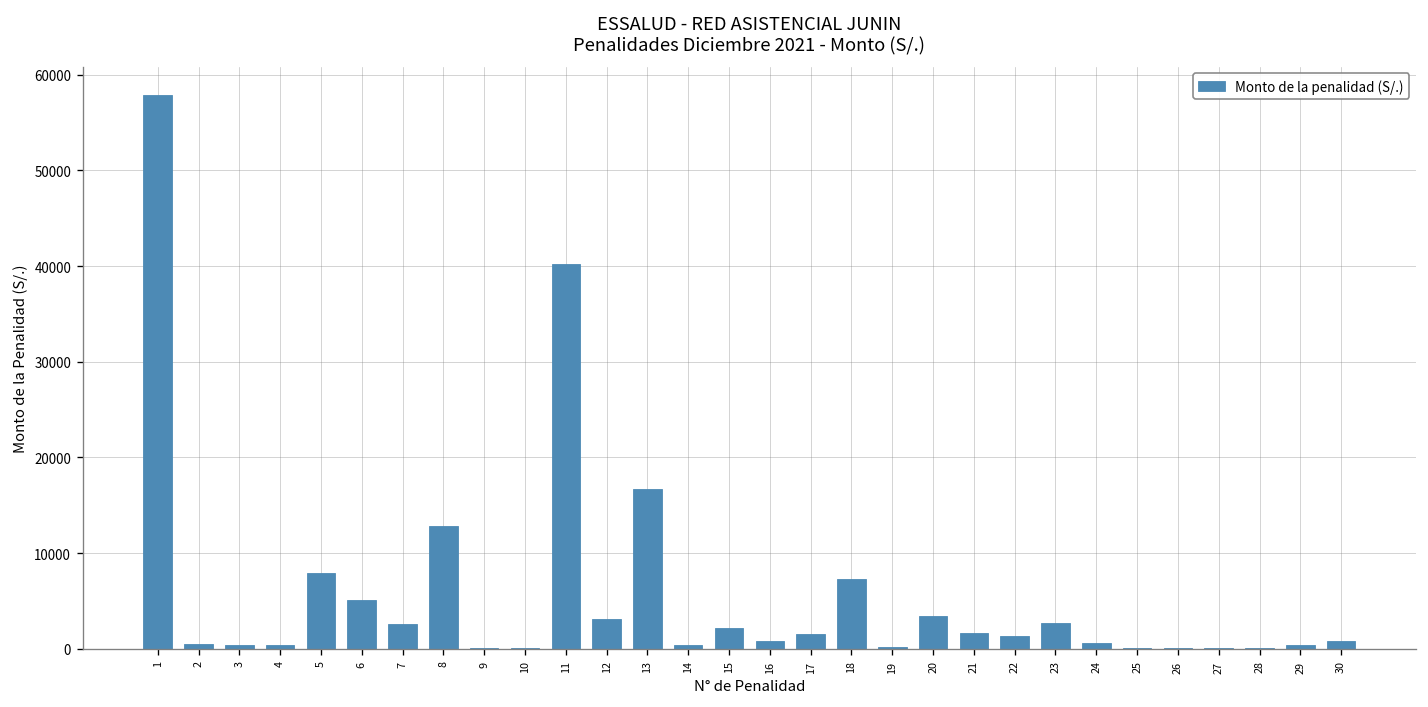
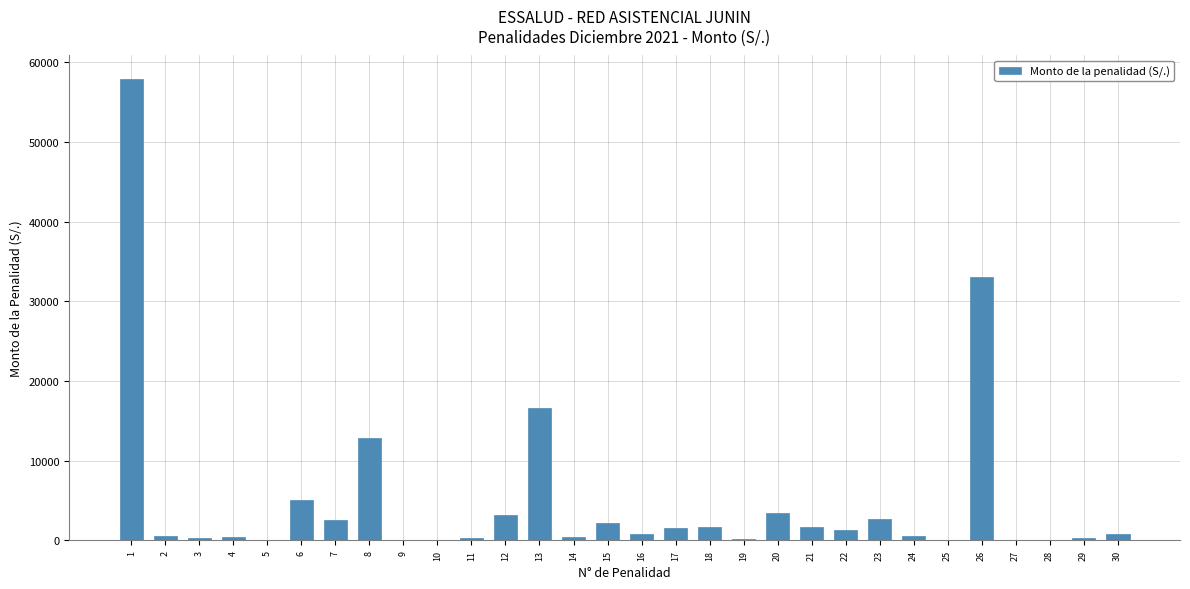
  {
    "1": 58000,
    "2": 1000,
    "3": 0,
    "4": 0,
-   "5": 8000,
+   "5": 0,
    "6": 5000,
    "7": 3000,
    "8": 13000,
-   "11": 40000,
+   "11": 0,
    "12": 3000,
    "13": 17000,
    "14": 0,
    "15": 2000,
    "16": 1000,
    "17": 2000,
-   "18": 7000,
+   "18": 2000,
    "20": 3000,
    "21": 2000,
    "22": 1000,
    "23": 3000,
    "24": 1000,
-   "26": 0,
+   "26": 33000,
    "29": 0,
    "30": 1000
  }
